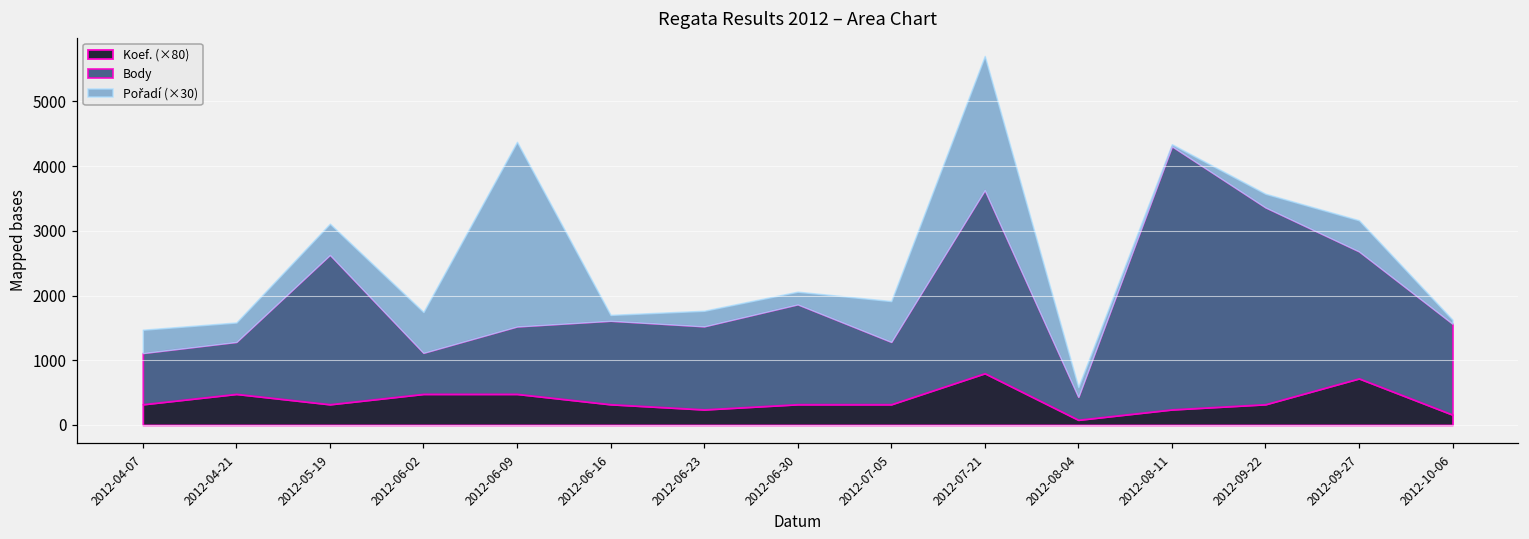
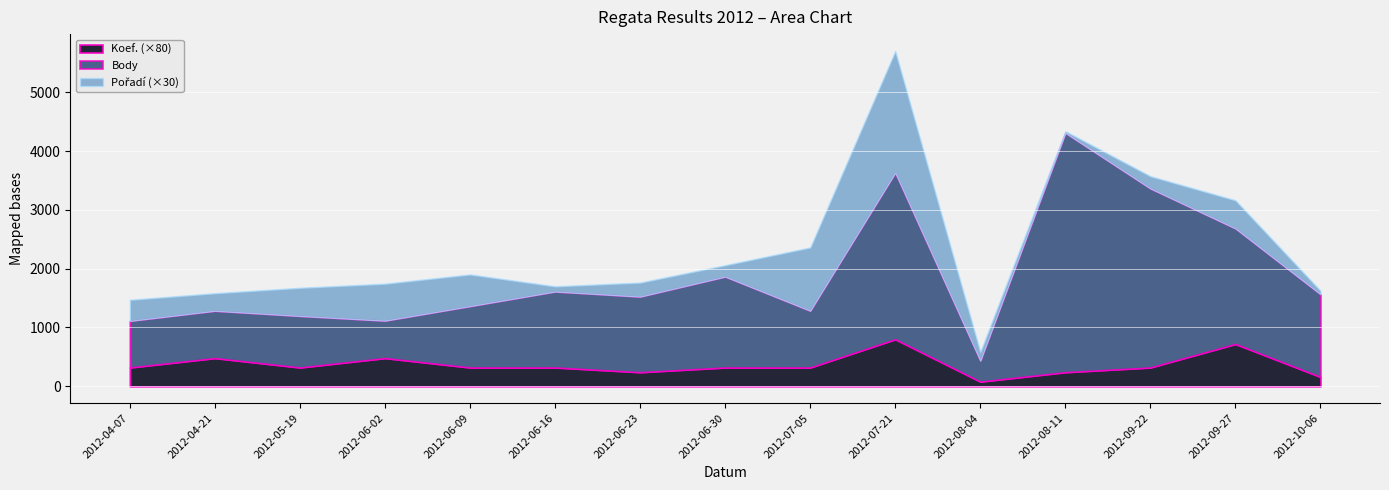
  {
    "Koef. (×80)": {
      "2012-04-07": 300,
      "2012-04-21": 500,
      "2012-05-19": 300,
      "2012-06-02": 500,
-     "2012-06-09": 500,
+     "2012-06-09": 300,
      "2012-06-16": 300,
      "2012-06-23": 200,
      "2012-06-30": 300,
      "2012-07-05": 300,
      "2012-07-21": 800,
      "2012-08-04": 100,
      "2012-08-11": 200,
      "2012-09-22": 300,
      "2012-09-27": 700,
      "2012-10-06": 200
    },
    "Body": {
      "2012-04-07": 800,
      "2012-04-21": 800,
-     "2012-05-19": 2300,
+     "2012-05-19": 900,
      "2012-06-02": 600,
      "2012-06-09": 1000,
      "2012-06-16": 1300,
      "2012-06-23": 1300,
      "2012-06-30": 1500,
      "2012-07-05": 1000,
      "2012-07-21": 2800,
      "2012-08-04": 400,
      "2012-09-22": 3000,
      "2012-09-27": 2000,
      "2012-10-06": 1400
    },
    "Pořadí (×30)": {
      "2012-04-07": 400,
      "2012-04-21": 300,
      "2012-05-19": 500,
      "2012-06-02": 600,
-     "2012-06-09": 2900,
+     "2012-06-09": 500,
      "2012-06-16": 100,
      "2012-06-23": 200,
      "2012-06-30": 200,
-     "2012-07-05": 600,
+     "2012-07-05": 1100,
      "2012-07-21": 2100,
      "2012-08-04": 200,
      "2012-09-22": 200,
      "2012-09-27": 500,
      "2012-10-06": 100
    }
  }
